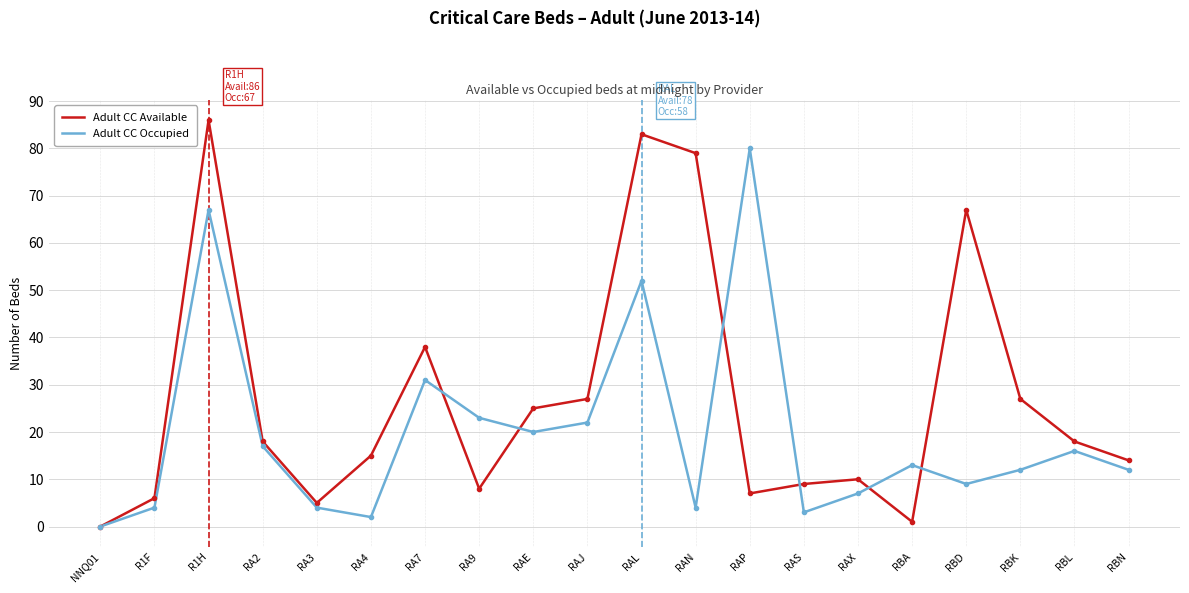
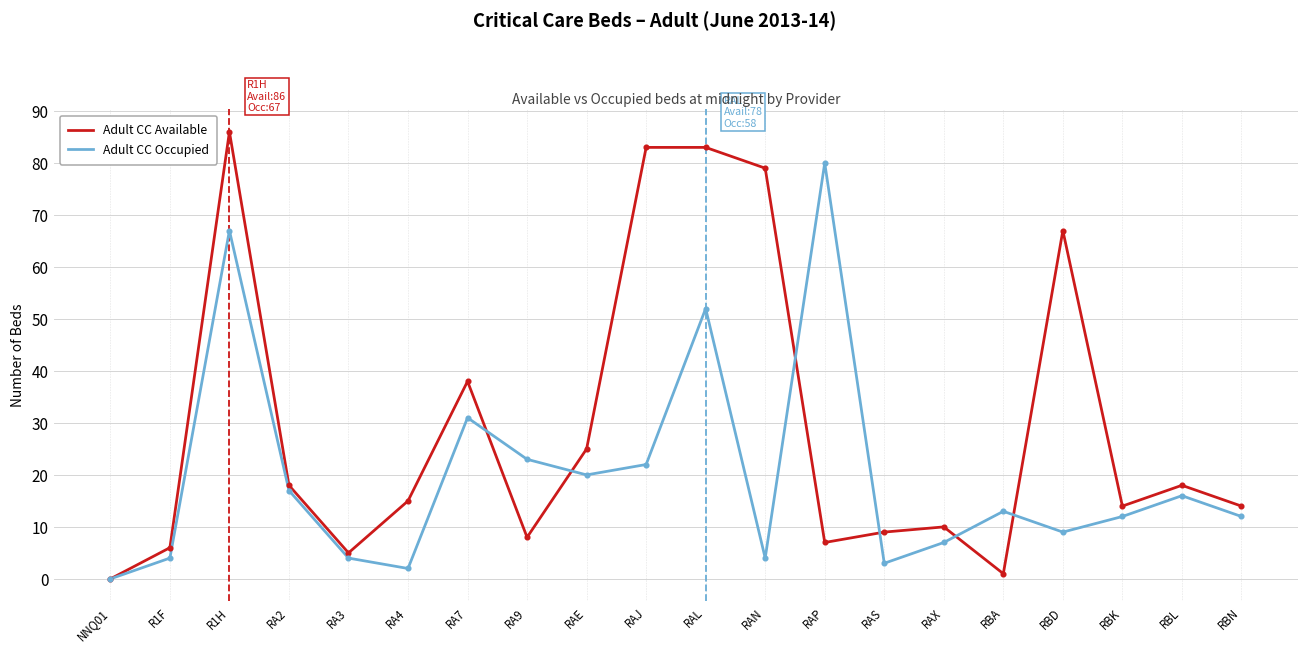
  {
    "Adult CC Available": {
      "R1F": 6,
      "RA2": 18,
      "RA3": 5,
      "RA4": 15,
      "RA7": 38,
      "RA9": 8,
      "RAE": 25,
-     "RAJ": 27,
+     "RAJ": 83,
      "RAN": 79,
      "RAP": 7,
      "RAS": 9,
      "RAX": 10,
      "RBA": 1,
      "RBD": 67,
-     "RBK": 27,
+     "RBK": 14,
      "RBL": 18,
      "RBN": 14
    },
    "Adult CC Occupied": {
      "R1F": 4,
      "R1H": 67,
      "RA2": 17,
      "RA3": 4,
      "RA4": 2,
      "RA7": 31,
      "RA9": 23,
      "RAE": 20,
      "RAJ": 22,
      "RAL": 52,
      "RAN": 4,
      "RAP": 80,
      "RAS": 3,
      "RAX": 7,
      "RBA": 13,
      "RBD": 9,
      "RBK": 12,
      "RBL": 16,
      "RBN": 12
    }
  }
